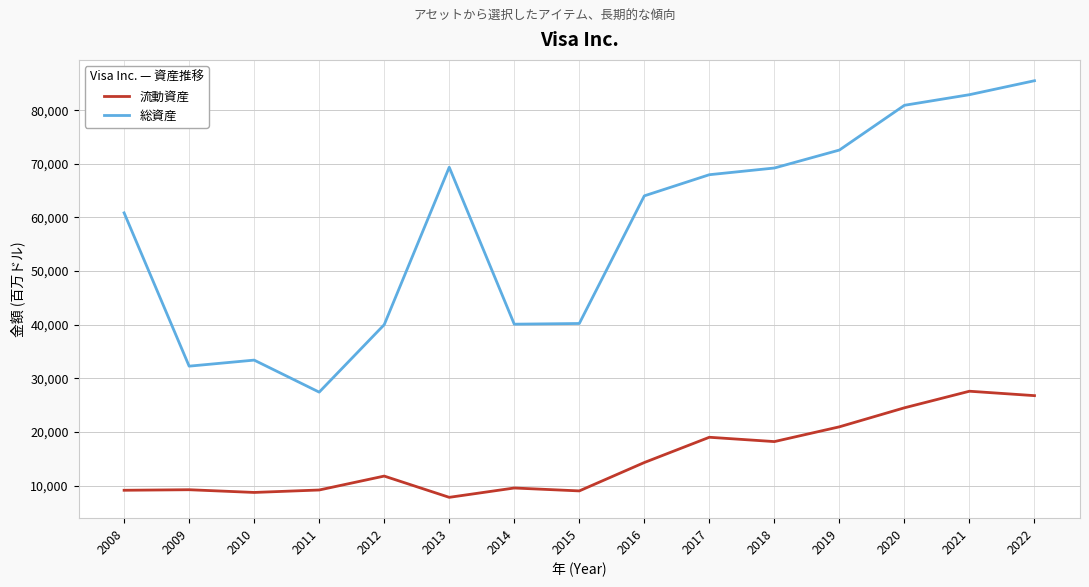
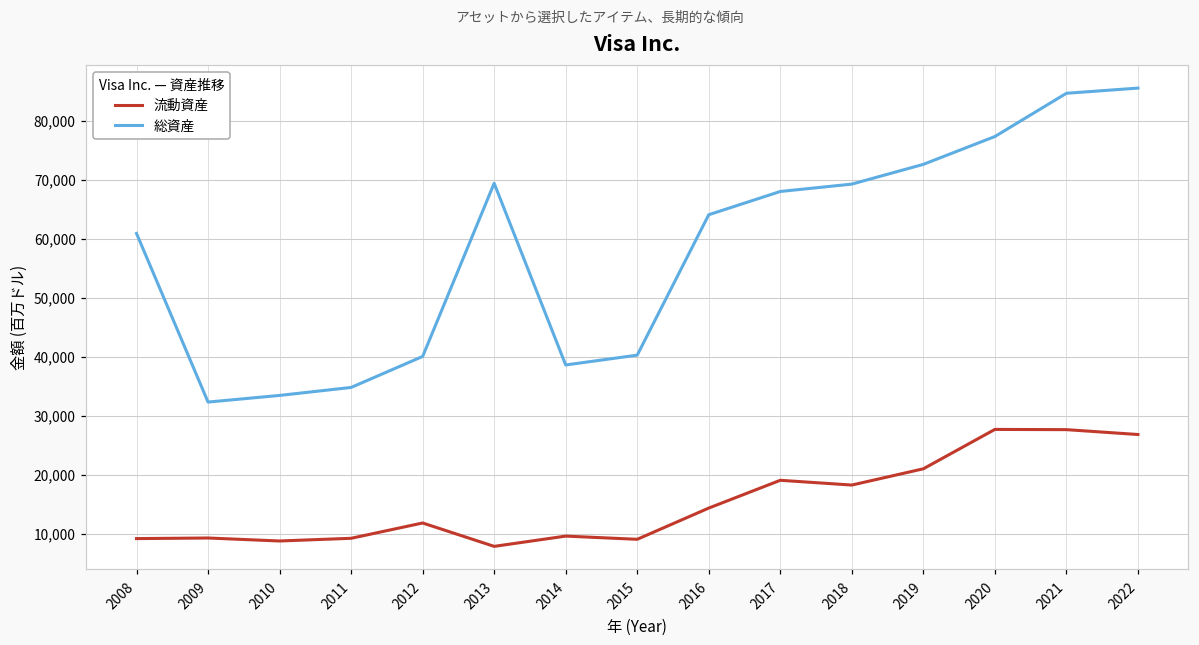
  {
    "流動資産": {
      "2008": "9,000",
      "2009": "9,000",
      "2010": "9,000",
      "2011": "9,000",
      "2012": "12,000",
      "2013": "8,000",
      "2014": "10,000",
      "2015": "9,000",
      "2016": "14,000",
      "2017": "19,000",
      "2018": "18,000",
      "2019": "21,000",
-     "2020": "25,000",
+     "2020": "28,000",
      "2021": "28,000",
      "2022": "27,000"
    },
    "総資産": {
      "2008": "61,000",
      "2009": "32,000",
      "2010": "33,000",
-     "2011": "27,000",
+     "2011": "35,000",
      "2012": "40,000",
      "2013": "69,000",
-     "2014": "40,000",
+     "2014": "39,000",
      "2015": "40,000",
      "2016": "64,000",
      "2017": "68,000",
      "2018": "69,000",
      "2019": "73,000",
-     "2020": "81,000",
-     "2021": "83,000",
+     "2020": "77,000",
+     "2021": "85,000",
      "2022": "86,000"
    }
  }
